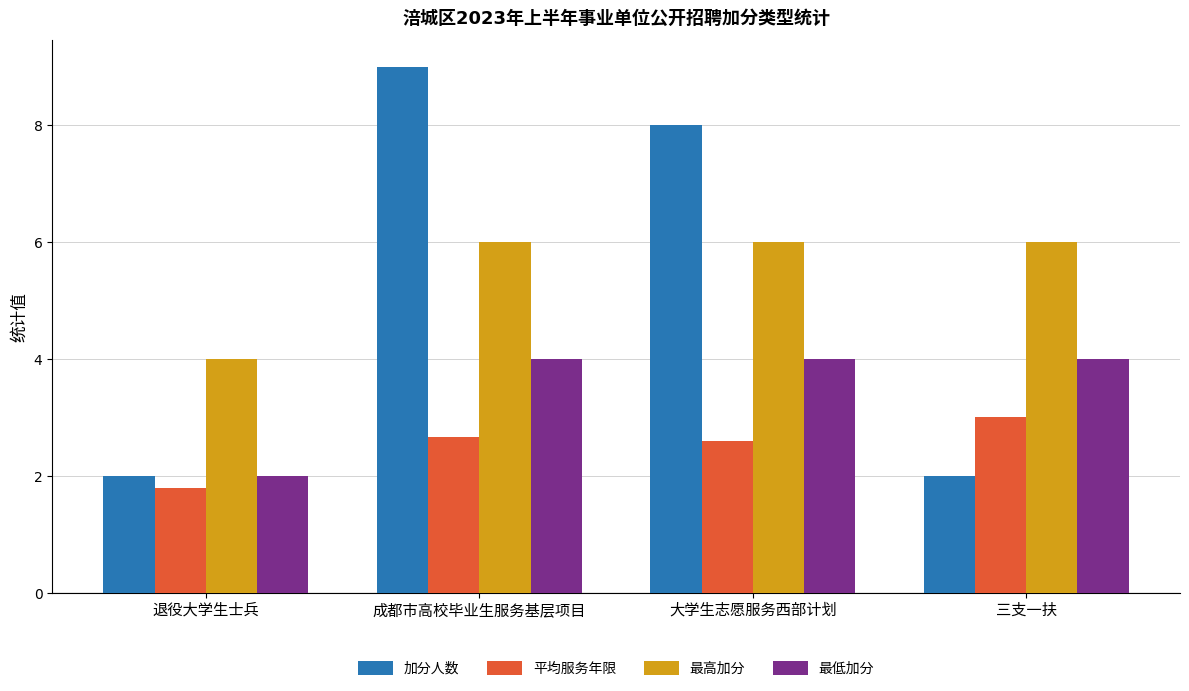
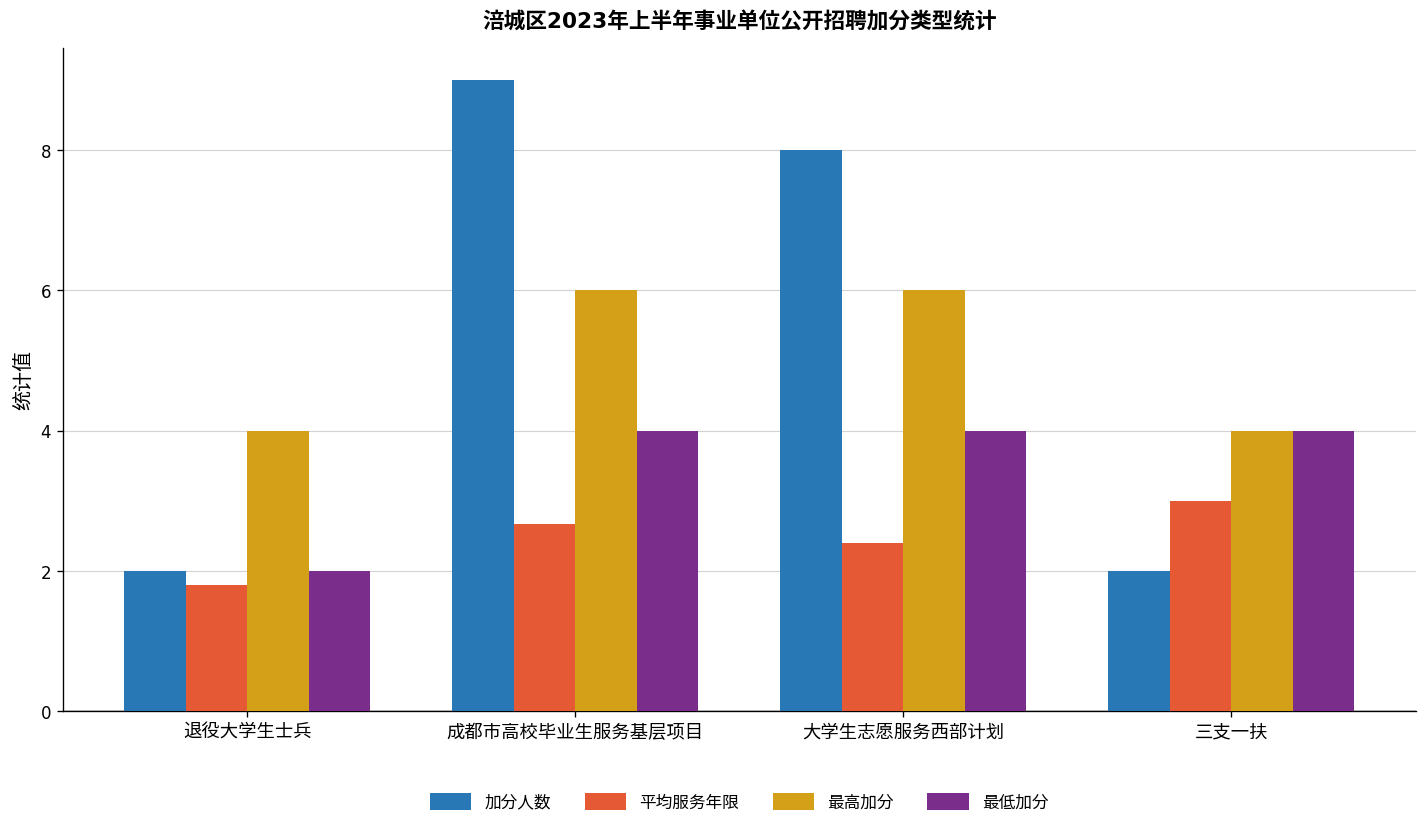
  {
    "加分人数": {
      "退役大学生士兵": 2.0,
      "成都市高校毕业生服务基层项目": 9.0,
      "大学生志愿服务西部计划": 8.0,
      "三支一扶": 2.0
    },
    "平均服务年限": {
      "退役大学生士兵": 1.8,
      "成都市高校毕业生服务基层项目": 2.7,
-     "大学生志愿服务西部计划": 2.6,
+     "大学生志愿服务西部计划": 2.4,
      "三支一扶": 3.0
    },
    "最高加分": {
      "退役大学生士兵": 4,
      "成都市高校毕业生服务基层项目": 6,
      "大学生志愿服务西部计划": 6,
-     "三支一扶": 6
+     "三支一扶": 4
    },
    "最低加分": {
      "退役大学生士兵": 2.0,
      "成都市高校毕业生服务基层项目": 4.0,
      "大学生志愿服务西部计划": 4.0,
      "三支一扶": 4.0
    }
  }
